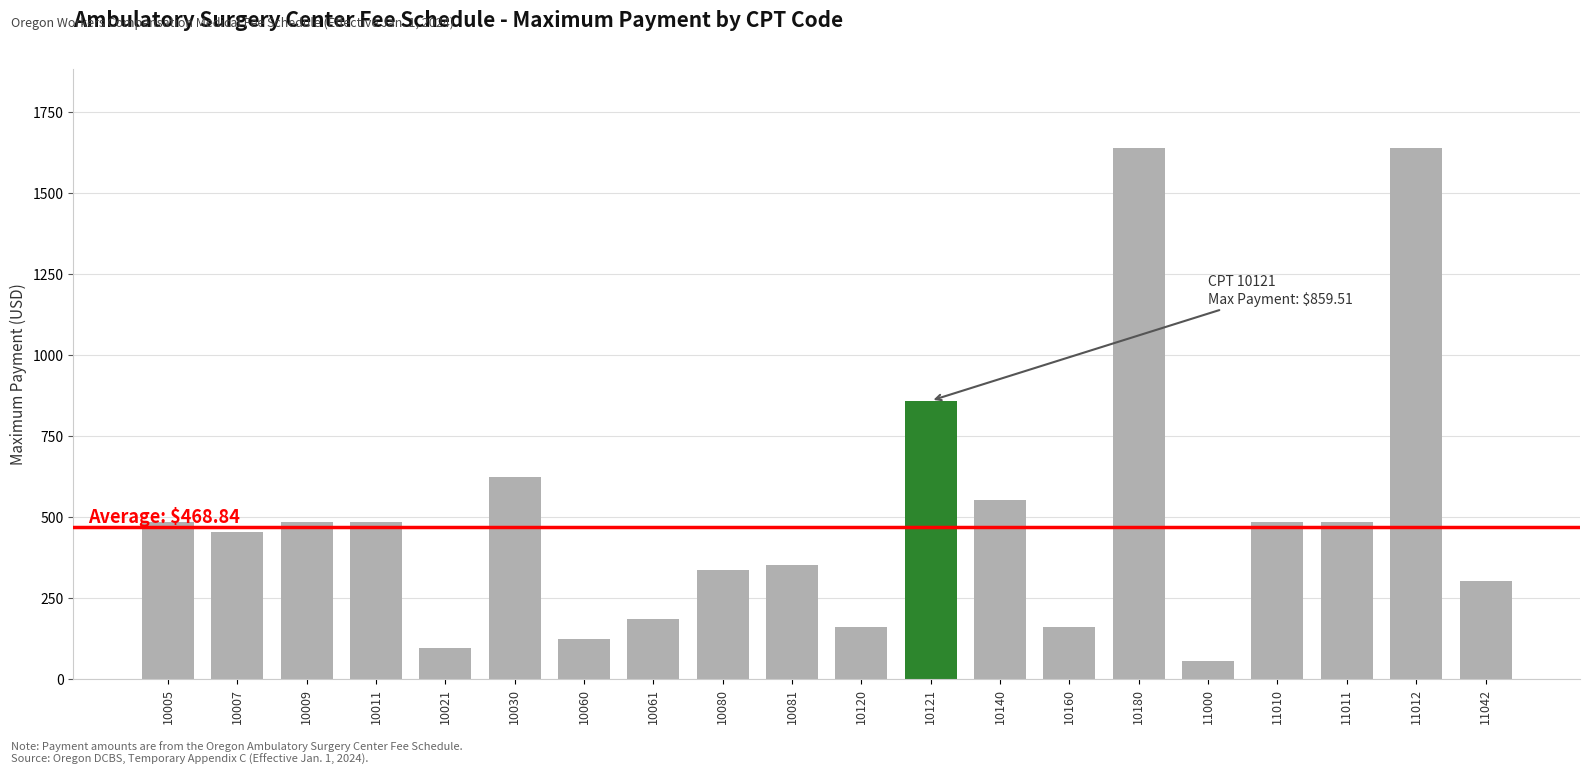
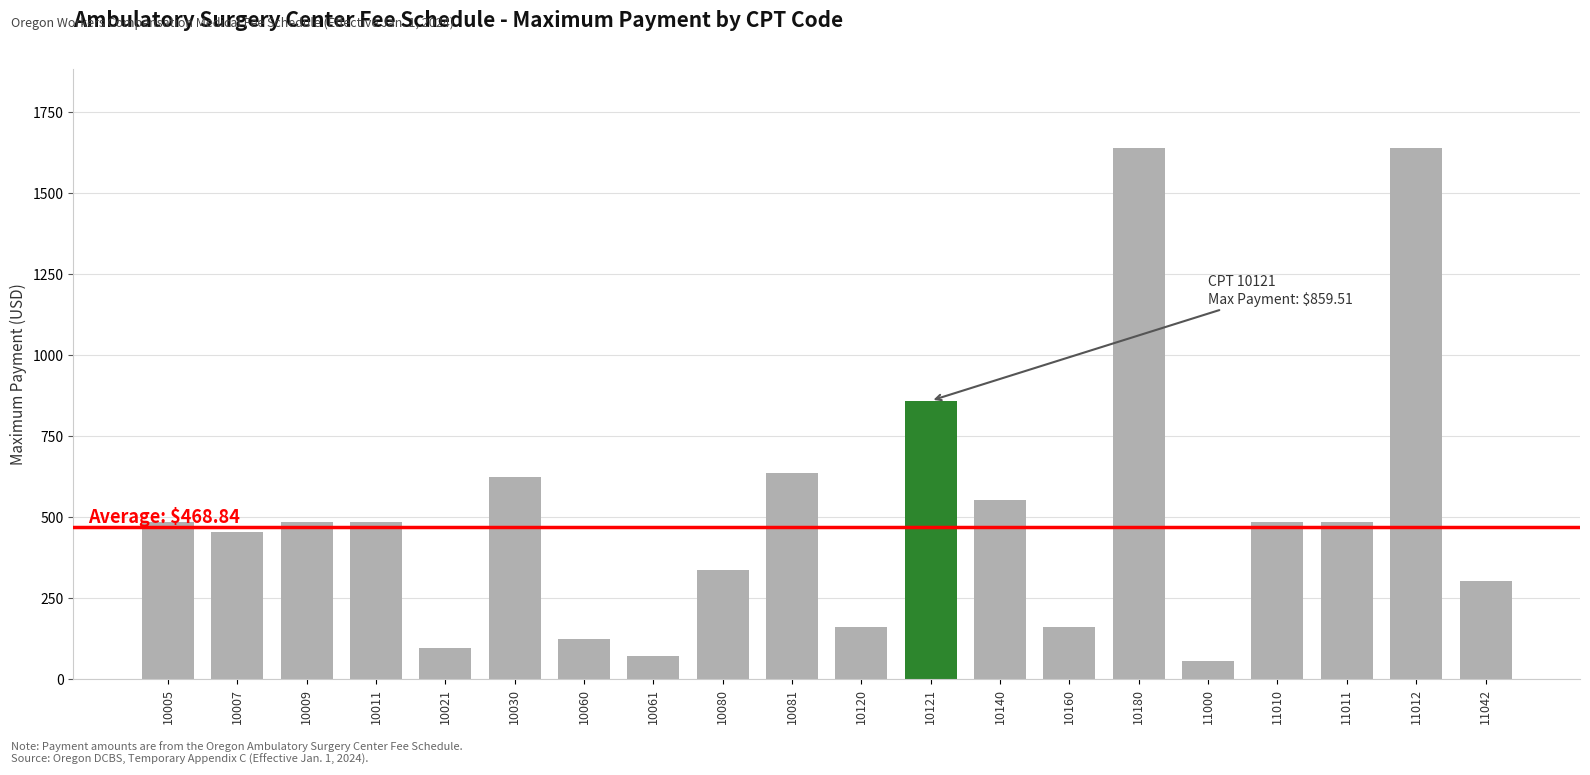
  {
    "10007": 450,
    "10009": 490,
    "10011": 490,
    "10021": 100,
    "10030": 620,
    "10060": 120,
-   "10061": 190,
+   "10061": 70,
    "10080": 340,
-   "10081": 350,
+   "10081": 640,
    "10120": 160,
    "10140": 550,
    "10160": 160,
    "11000": 60,
    "11010": 490,
    "11011": 490,
    "11012": 1640,
    "11042": 300
  }
